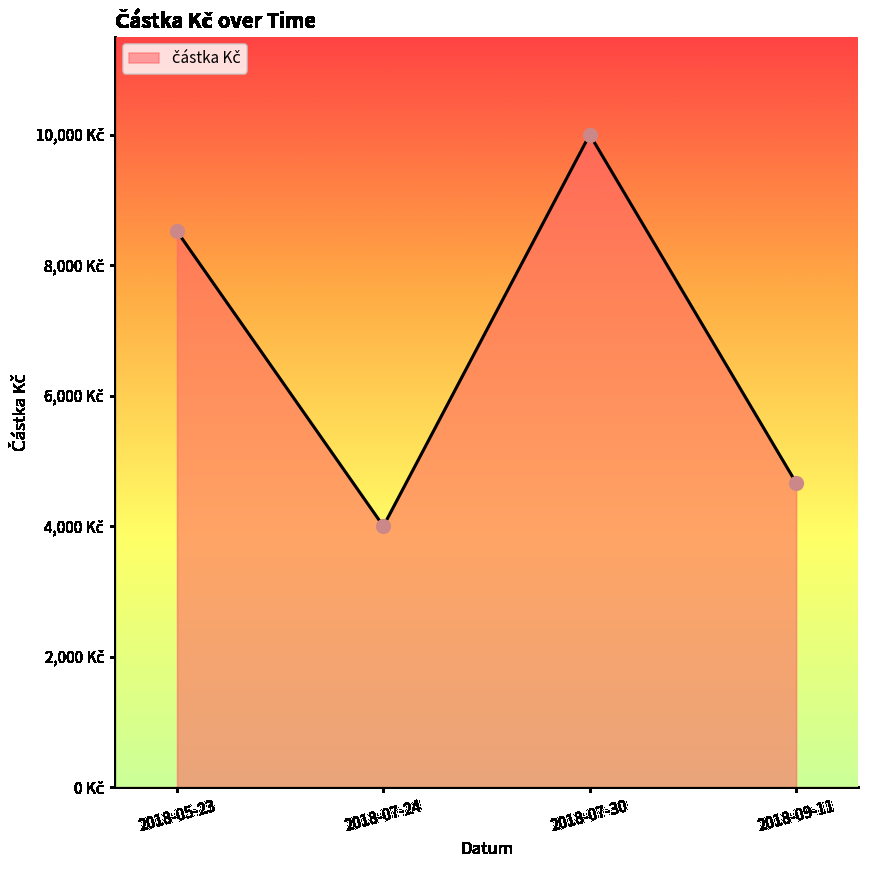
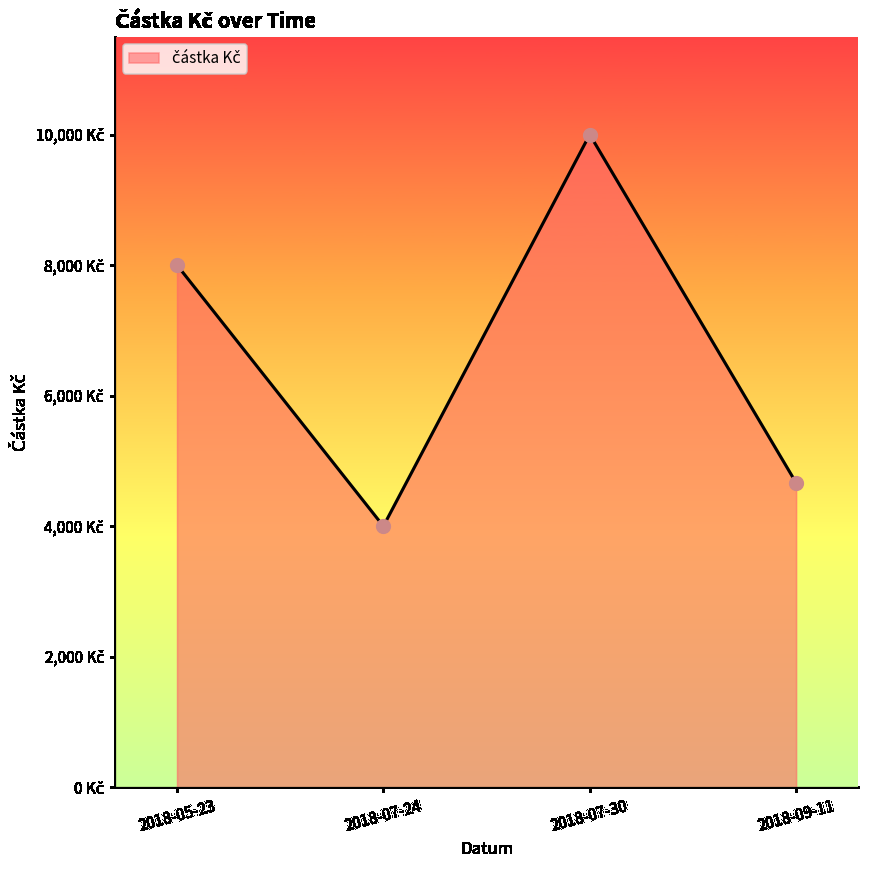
  {
-   "2018-05-23": "8,500 Kč",
+   "2018-05-23": "8,000 Kč",
    "2018-07-24": "4,000 Kč",
    "2018-07-30": "10,000 Kč",
    "2018-09-11": "4,700 Kč"
  }
